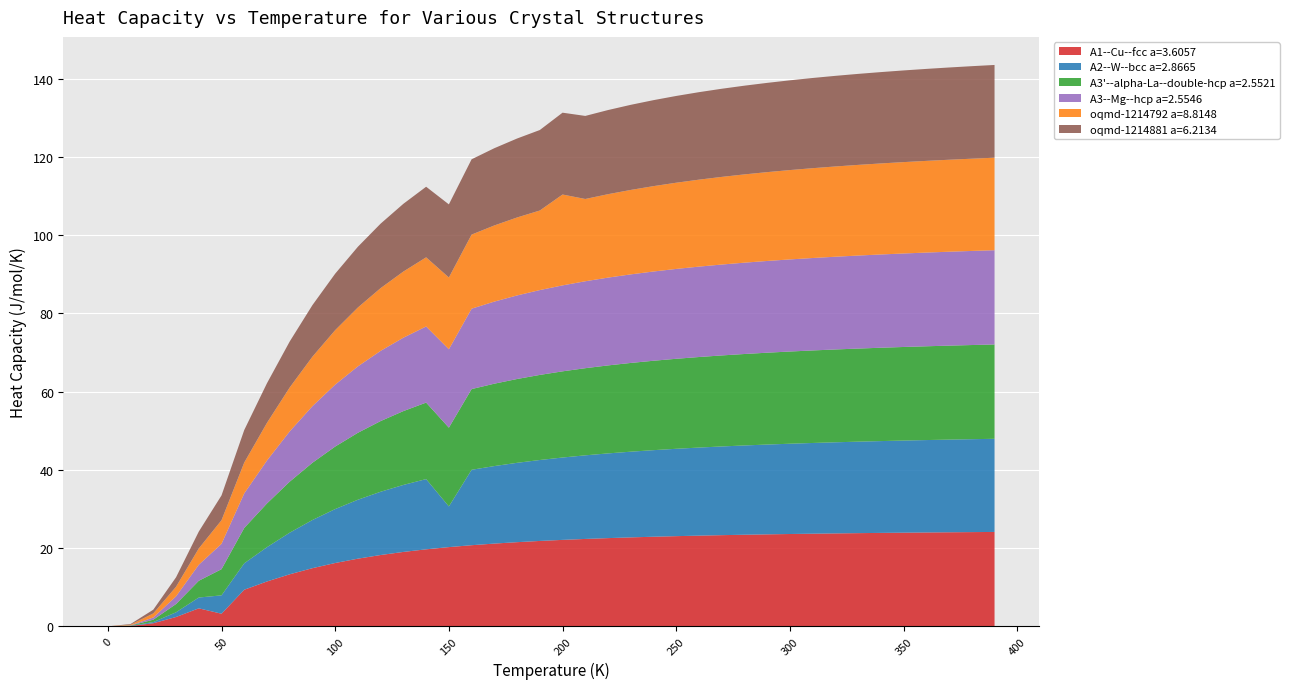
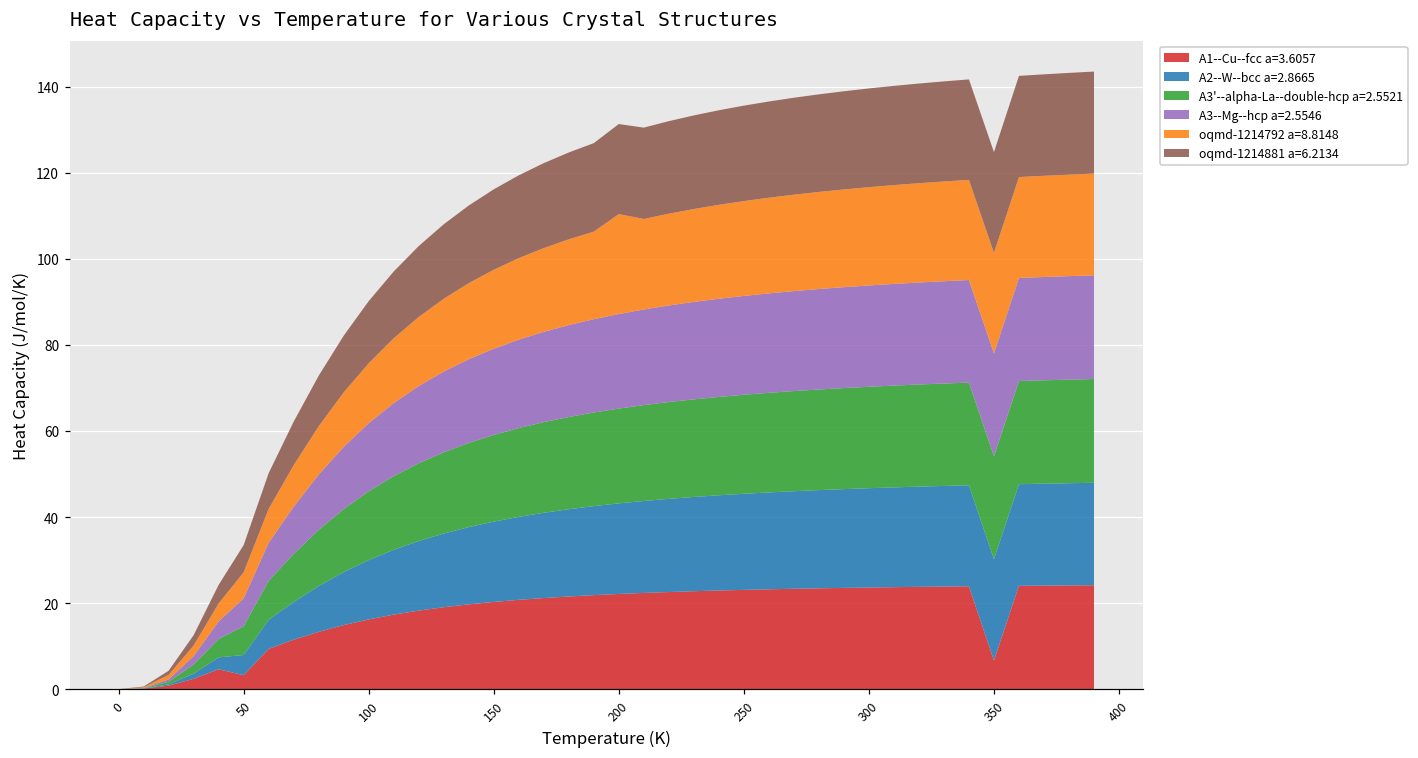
  {
    "A1--Cu--fcc a=3.6057": {
      "50": 3,
      "100": 16,
      "150": 20,
      "200": 22,
      "250": 23,
      "300": 24,
-     "350": 24
+     "350": 7
    },
    "A2--W--bcc a=2.8665": {
      "50": 5,
      "100": 14,
-     "150": 10,
+     "150": 19,
      "200": 21,
      "250": 22,
      "300": 23,
      "350": 24
    },
    "A3'--alpha-La--double-hcp a=2.5521": {
      "50": 7,
      "100": 16,
      "150": 20,
      "200": 22,
      "250": 23,
      "300": 24,
      "350": 24
    },
    "A3--Mg--hcp a=2.5546": {
      "50": 6,
      "100": 16,
      "150": 20,
      "200": 22,
      "250": 23,
      "300": 24,
      "350": 24
    },
    "oqmd-1214792 a=8.8148": {
      "50": 6,
      "100": 14,
      "150": 18,
      "200": 23,
      "250": 22,
      "300": 23,
      "350": 23
    },
    "oqmd-1214881 a=6.2134": {
      "50": 6,
      "100": 14,
      "150": 19,
      "200": 21,
      "250": 22,
      "300": 23,
      "350": 23
    }
  }
